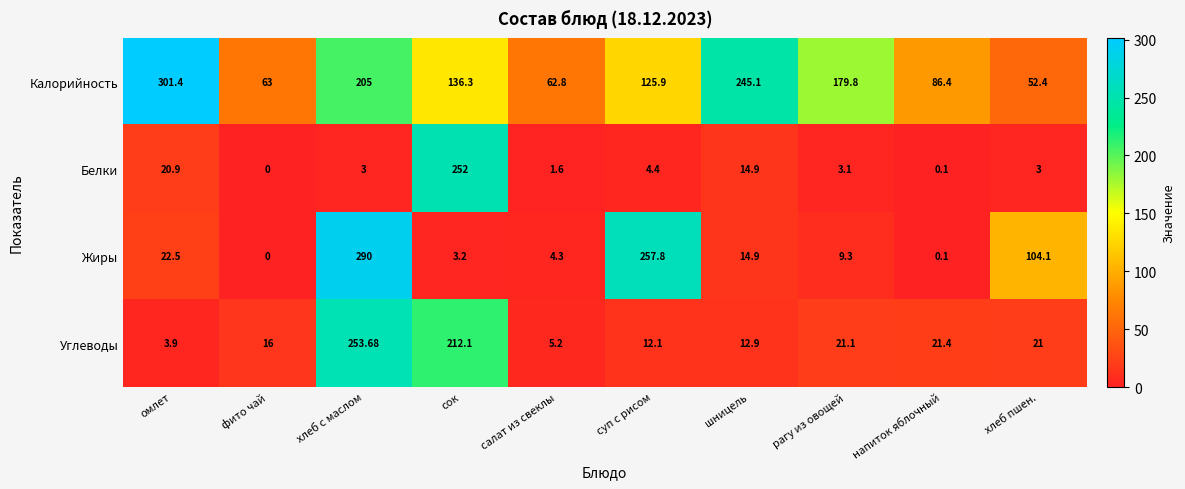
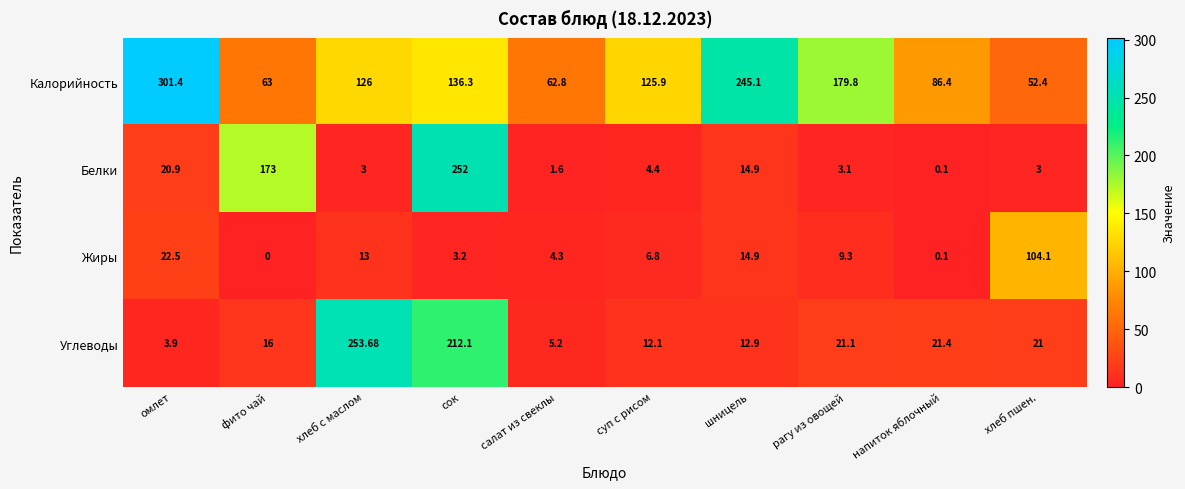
  {
    "Калорийность": {
      "омлет": 301.4,
      "фито чай": 63,
-     "хлеб с маслом": 205,
+     "хлеб с маслом": 126,
      "сок": 136.3,
      "салат из свеклы": 62.8,
      "суп с рисом": 125.9,
      "шницель": 245.1,
      "рагу из овощей": 179.8,
      "напиток яблочный": 86.4,
      "хлеб пшен.": 52.4
    },
    "Белки": {
      "омлет": 20.9,
-     "фито чай": 0,
+     "фито чай": 173,
      "хлеб с маслом": 3,
      "сок": 252,
      "салат из свеклы": 1.6,
      "суп с рисом": 4.4,
      "шницель": 14.9,
      "рагу из овощей": 3.1,
      "напиток яблочный": 0.1,
      "хлеб пшен.": 3
    },
    "Жиры": {
      "омлет": 22.5,
      "фито чай": 0,
-     "хлеб с маслом": 290,
+     "хлеб с маслом": 13,
      "сок": 3.2,
      "салат из свеклы": 4.3,
-     "суп с рисом": 257.8,
+     "суп с рисом": 6.8,
      "шницель": 14.9,
      "рагу из овощей": 9.3,
      "напиток яблочный": 0.1,
      "хлеб пшен.": 104.1
    },
    "Углеводы": {
      "омлет": 3.9,
      "фито чай": 16,
      "хлеб с маслом": 253.68,
      "сок": 212.1,
      "салат из свеклы": 5.2,
      "суп с рисом": 12.1,
      "шницель": 12.9,
      "рагу из овощей": 21.1,
      "напиток яблочный": 21.4,
      "хлеб пшен.": 21
    }
  }
